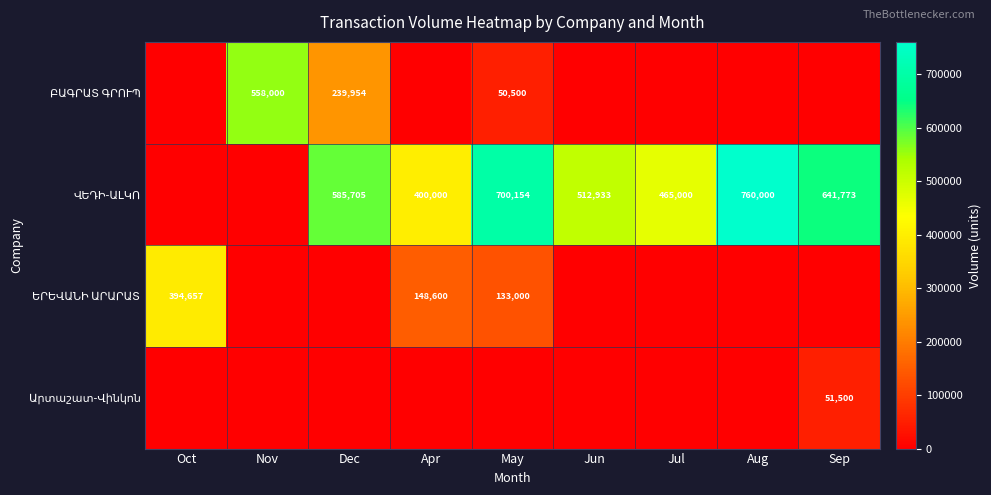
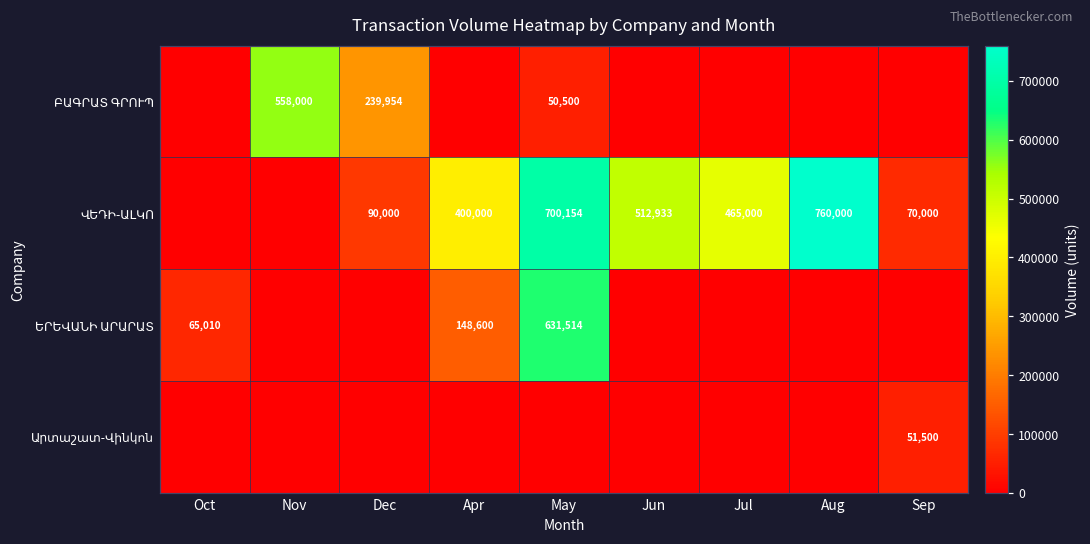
  {
    "ԲԱԳՐԱՏ ԳՐՈՒՊ": {
      "Nov": "558,000",
      "Dec": "239,954",
      "May": "50,500"
    },
    "ՎԵԴԻ-ԱԼԿՈ": {
-     "Dec": "585,705",
+     "Dec": "90,000",
      "Apr": "400,000",
      "May": "700,154",
      "Jun": "512,933",
      "Jul": "465,000",
      "Aug": "760,000",
-     "Sep": "641,773"
+     "Sep": "70,000"
    },
    "ԵՐԵՎԱՆԻ ԱՐԱՐԱՏ": {
-     "Oct": "394,657",
+     "Oct": "65,010",
      "Apr": "148,600",
-     "May": "133,000"
+     "May": "631,514"
    },
    "Արտաշատ-Վինկոն": {
      "Sep": "51,500"
    }
  }
